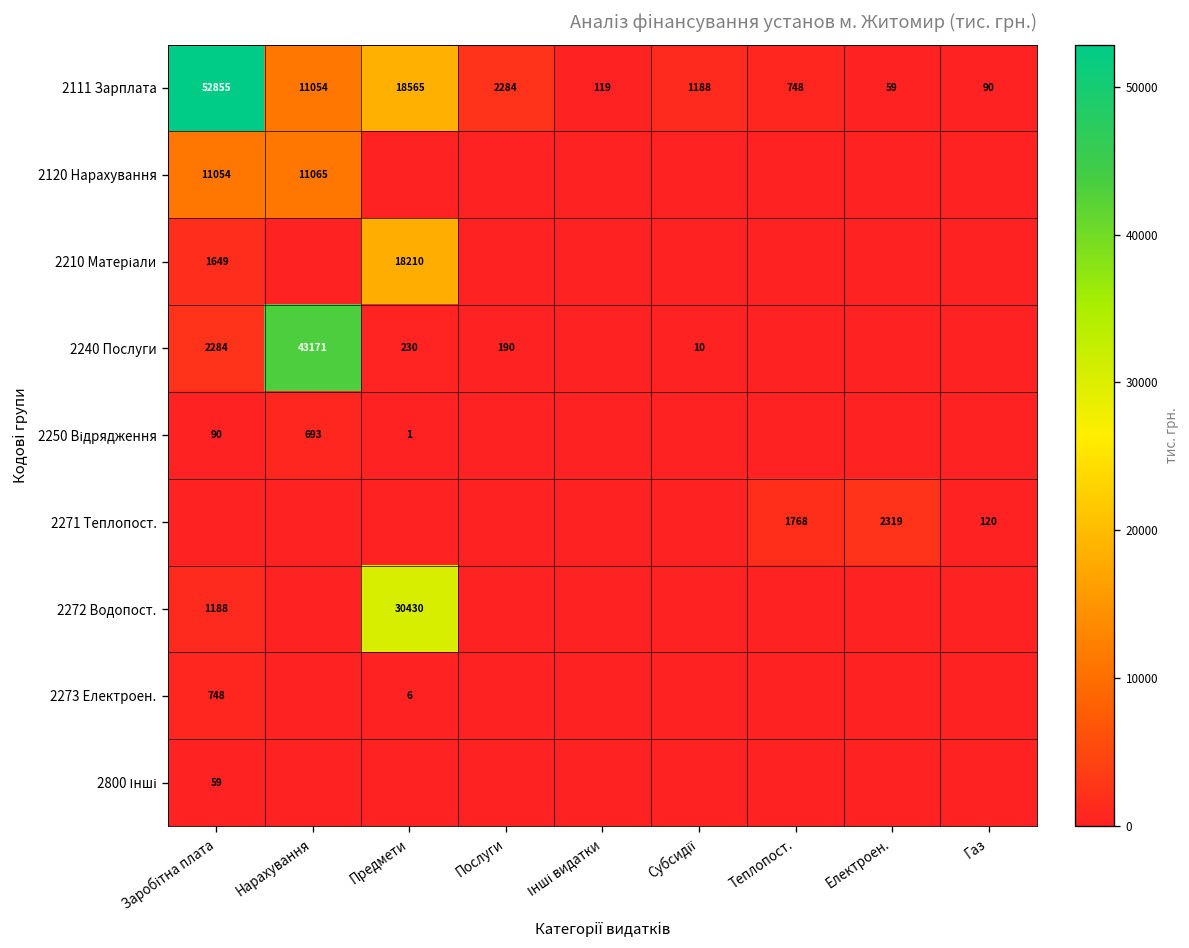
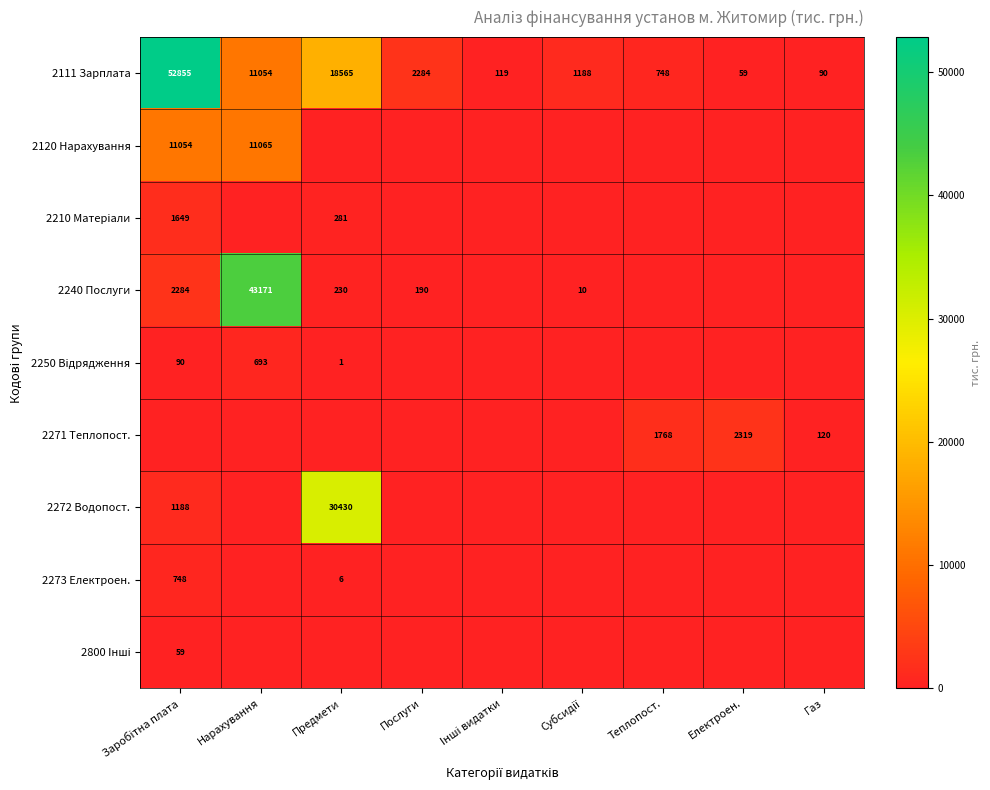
  {
    "2111 Зарплата": {
      "Заробітна плата": 52855,
      "Нарахування": 11054,
      "Предмети": 18565,
      "Послуги": 2284,
      "Інші видатки": 119,
      "Субсидії": 1188,
      "Теплопост.": 748,
      "Електроен.": 59,
      "Газ": 90
    },
    "2120 Нарахування": {
      "Заробітна плата": 11054,
      "Нарахування": 11065
    },
    "2210 Матеріали": {
      "Заробітна плата": 1649,
-     "Предмети": 18210
+     "Предмети": 281
    },
    "2240 Послуги": {
      "Заробітна плата": 2284,
      "Нарахування": 43171,
      "Предмети": 230,
      "Послуги": 190,
      "Субсидії": 10
    },
    "2250 Відрядження": {
      "Заробітна плата": 90,
      "Нарахування": 693,
      "Предмети": 1
    },
    "2271 Теплопост.": {
      "Теплопост.": 1768,
      "Електроен.": 2319,
      "Газ": 120
    },
    "2272 Водопост.": {
      "Заробітна плата": 1188,
      "Предмети": 30430
    },
    "2273 Електроен.": {
      "Заробітна плата": 748,
      "Предмети": 6
    },
    "2800 Інші": {
      "Заробітна плата": 59
    }
  }
